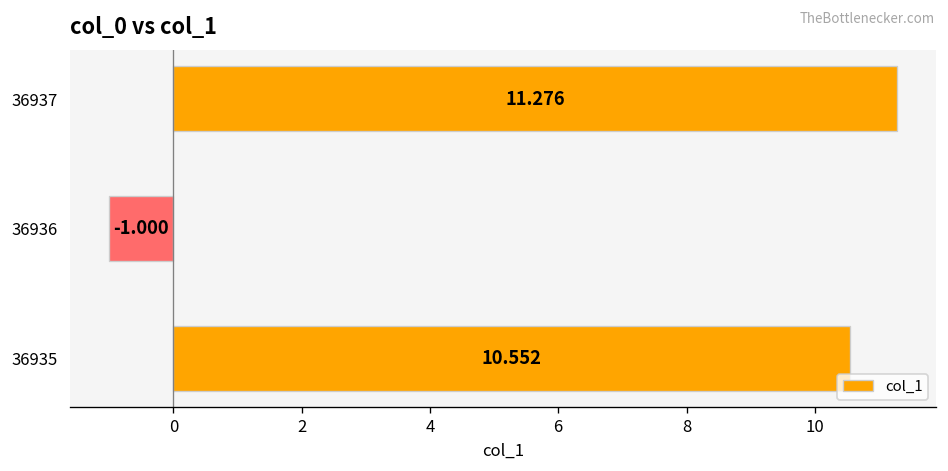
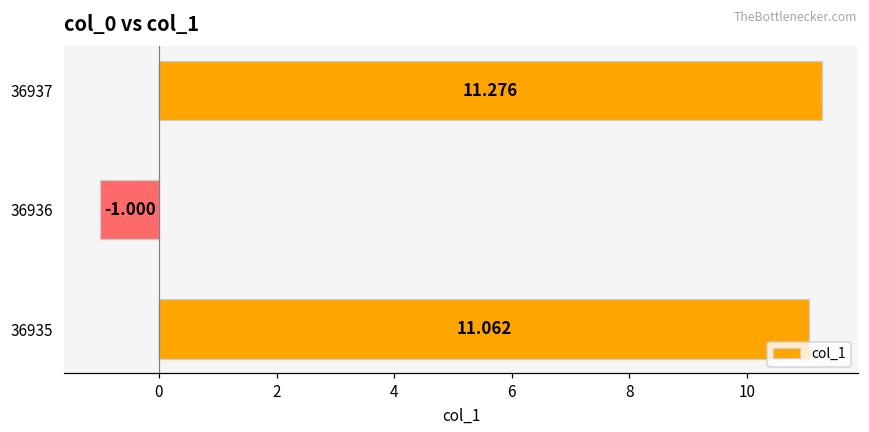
  {
    "36937": 11.276,
    "36936": -1.000,
-   "36935": 10.552
+   "36935": 11.062
  }
